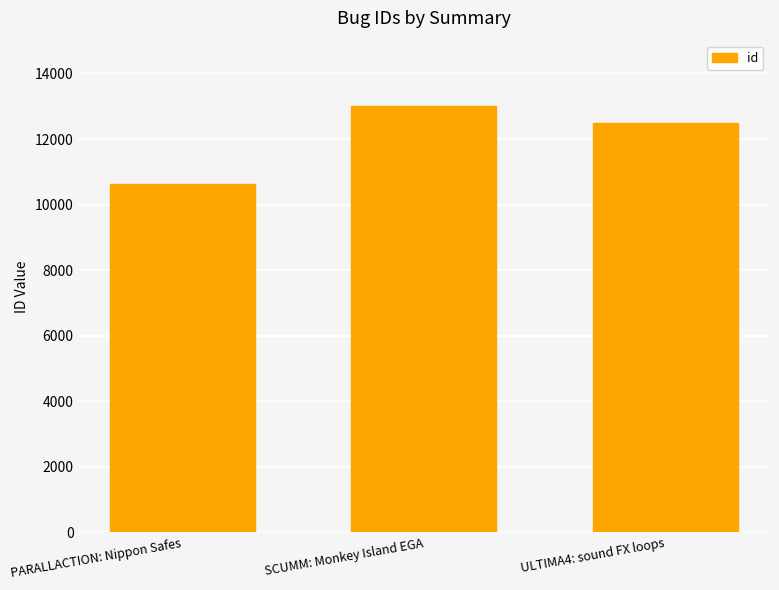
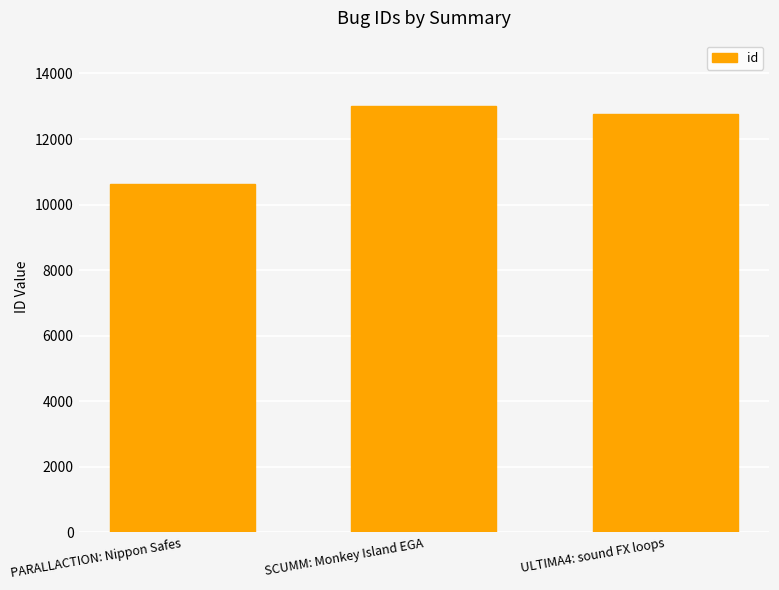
  {
    "PARALLACTION: Nippon Safes": 10600,
    "SCUMM: Monkey Island EGA": 13000,
-   "ULTIMA4: sound FX loops": 12500
+   "ULTIMA4: sound FX loops": 12800
  }
